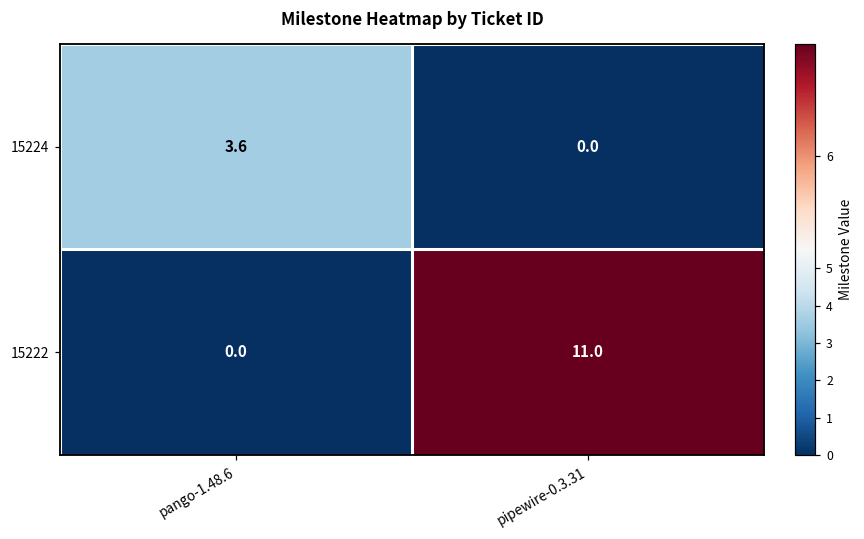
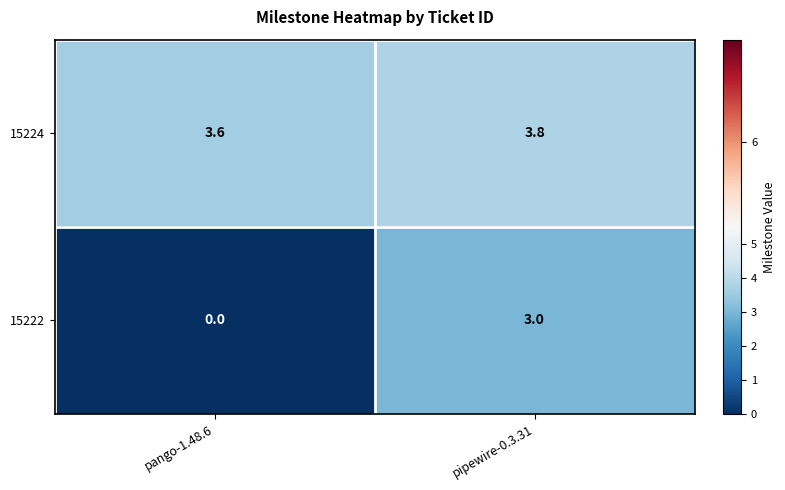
  {
    "15224": {
      "pango-1.48.6": 3.6,
-     "pipewire-0.3.31": 0.0
+     "pipewire-0.3.31": 3.8
    },
    "15222": {
      "pango-1.48.6": 0.0,
-     "pipewire-0.3.31": 11.0
+     "pipewire-0.3.31": 3.0
    }
  }
